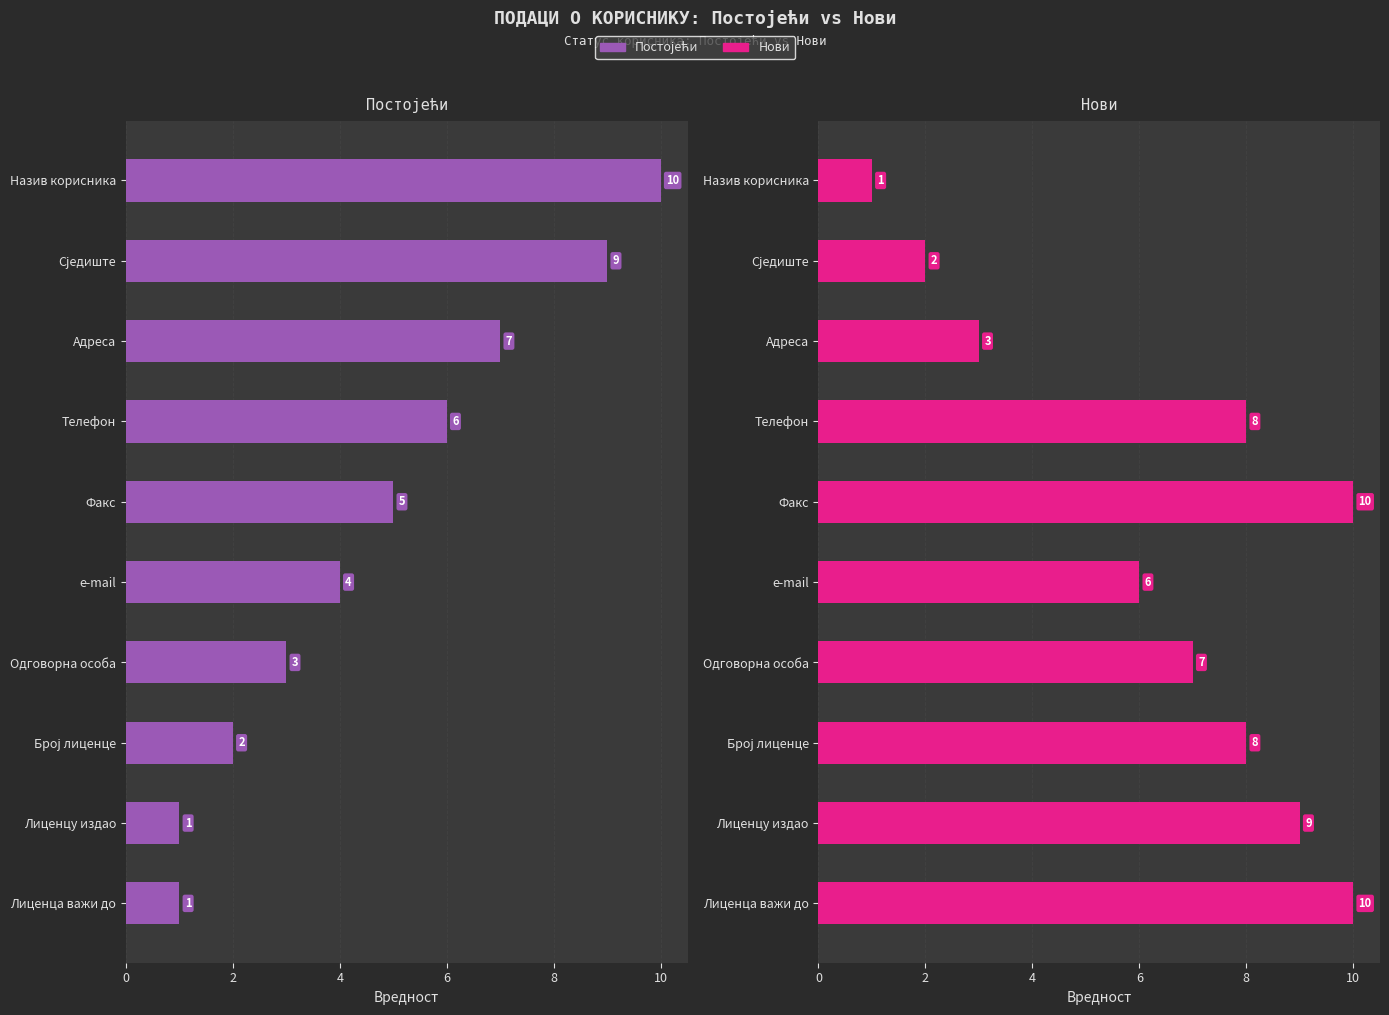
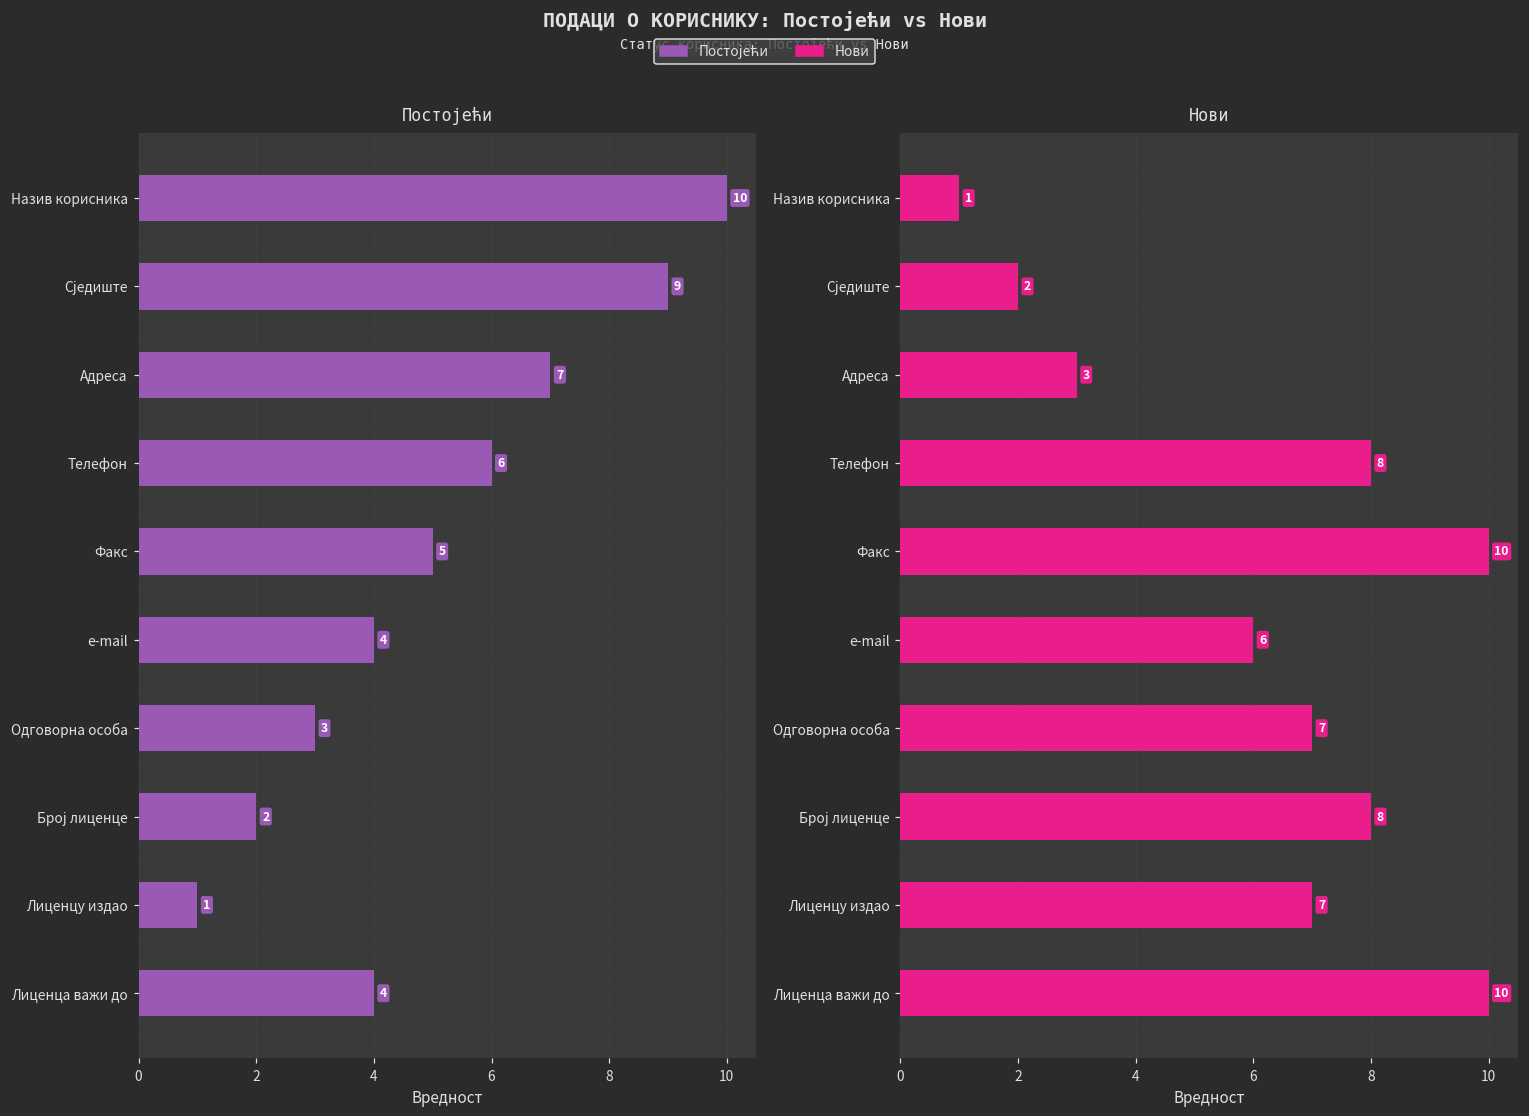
  {
    "Постојећи": {
-     "Лиценца важи до": 1
+     "Лиценца важи до": 4
    },
    "Нови": {
-     "Лиценцу издао": 9
+     "Лиценцу издао": 7
    }
  }
